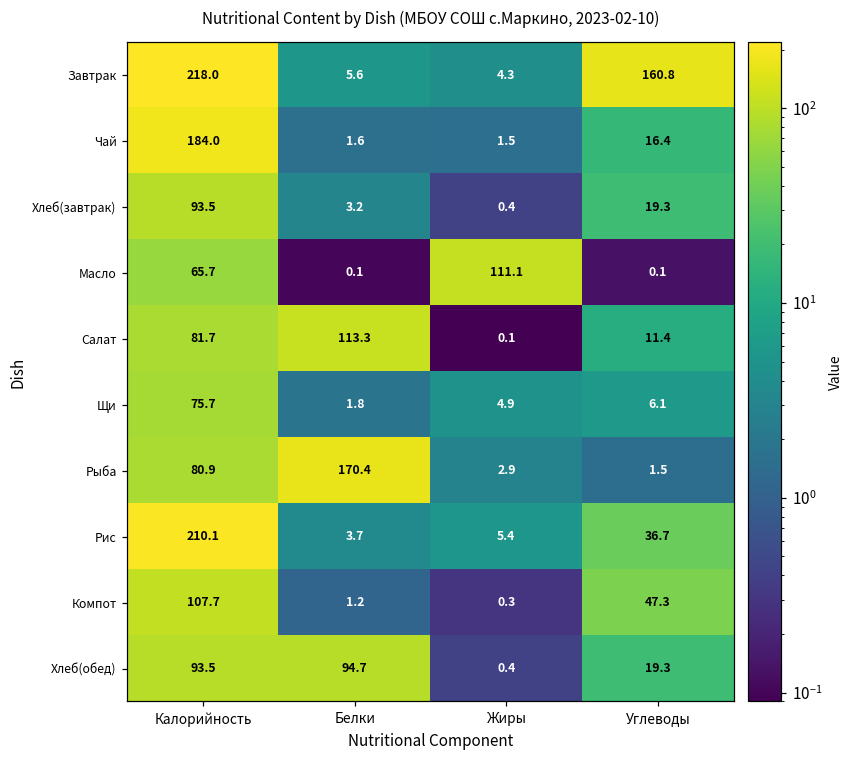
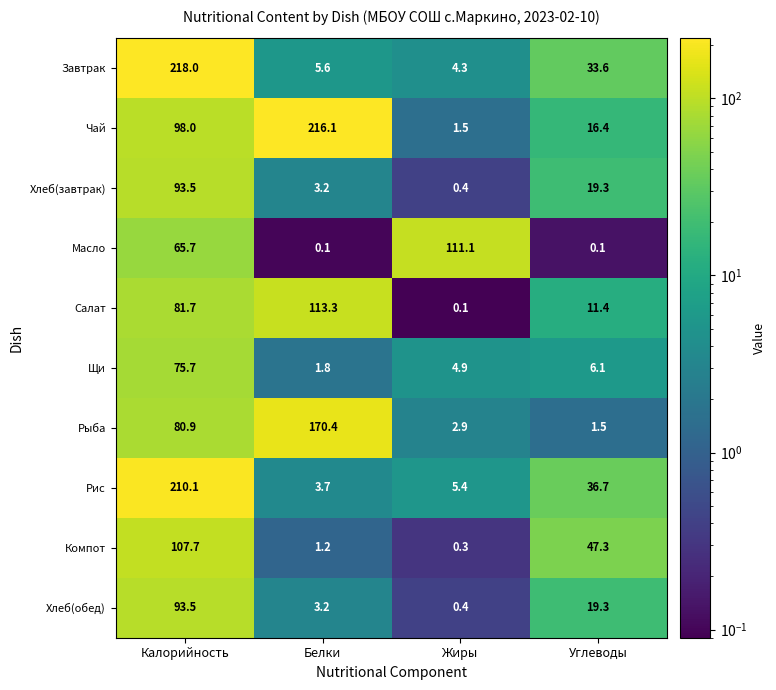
  {
    "Завтрак": {
      "Калорийность": 218.0,
      "Белки": 5.6,
      "Жиры": 4.3,
-     "Углеводы": 160.8
+     "Углеводы": 33.6
    },
    "Чай": {
-     "Калорийность": 184.0,
-     "Белки": 1.6,
+     "Калорийность": 98.0,
+     "Белки": 216.1,
      "Жиры": 1.5,
      "Углеводы": 16.4
    },
    "Хлеб(завтрак)": {
      "Калорийность": 93.5,
      "Белки": 3.2,
      "Жиры": 0.4,
      "Углеводы": 19.3
    },
    "Масло": {
      "Калорийность": 65.7,
      "Белки": 0.1,
      "Жиры": 111.1,
      "Углеводы": 0.1
    },
    "Салат": {
      "Калорийность": 81.7,
      "Белки": 113.3,
      "Жиры": 0.1,
      "Углеводы": 11.4
    },
    "Щи": {
      "Калорийность": 75.7,
      "Белки": 1.8,
      "Жиры": 4.9,
      "Углеводы": 6.1
    },
    "Рыба": {
      "Калорийность": 80.9,
      "Белки": 170.4,
      "Жиры": 2.9,
      "Углеводы": 1.5
    },
    "Рис": {
      "Калорийность": 210.1,
      "Белки": 3.7,
      "Жиры": 5.4,
      "Углеводы": 36.7
    },
    "Компот": {
      "Калорийность": 107.7,
      "Белки": 1.2,
      "Жиры": 0.3,
      "Углеводы": 47.3
    },
    "Хлеб(обед)": {
      "Калорийность": 93.5,
-     "Белки": 94.7,
+     "Белки": 3.2,
      "Жиры": 0.4,
      "Углеводы": 19.3
    }
  }
